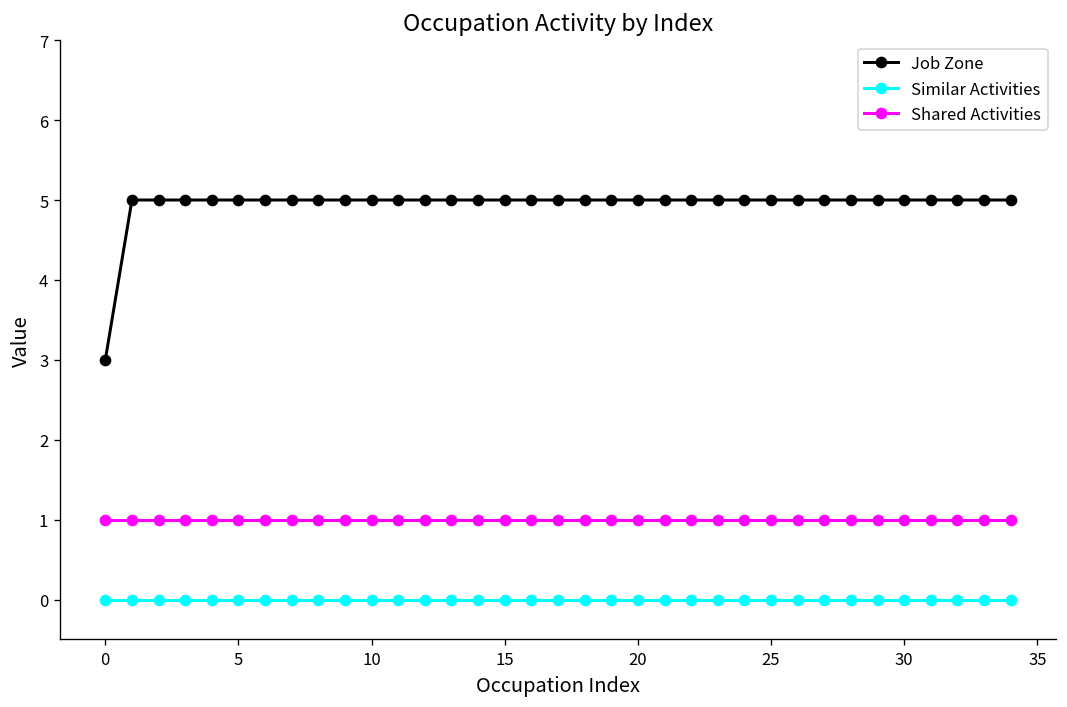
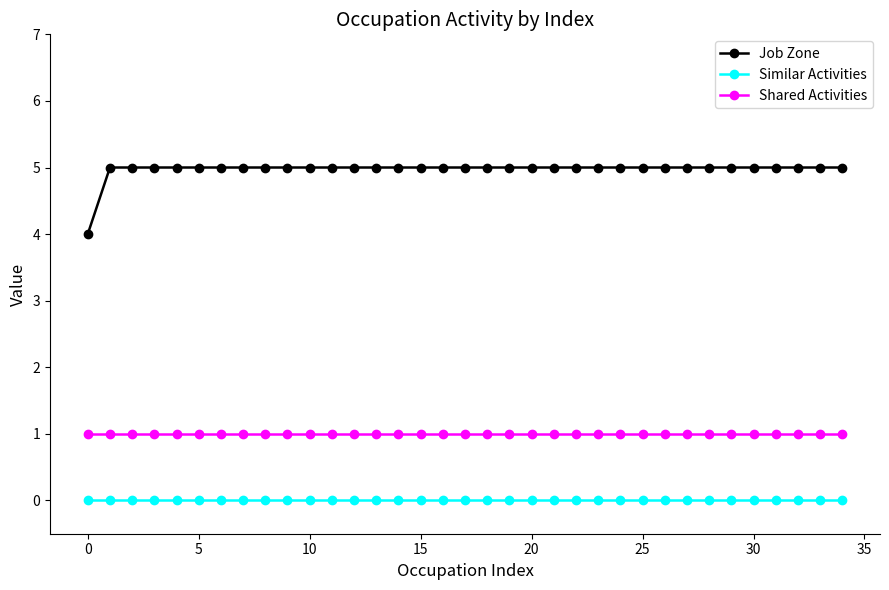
  {
    "Job Zone": {
-     "0": 3,
+     "0": 4,
      "5": 5,
      "10": 5,
      "15": 5,
      "20": 5,
      "25": 5,
      "30": 5
    },
    "Similar Activities": {
      "0": 0,
      "5": 0,
      "10": 0,
      "15": 0,
      "20": 0,
      "25": 0,
      "30": 0
    },
    "Shared Activities": {
      "0": 1,
      "5": 1,
      "10": 1,
      "15": 1,
      "20": 1,
      "25": 1,
      "30": 1
    }
  }
